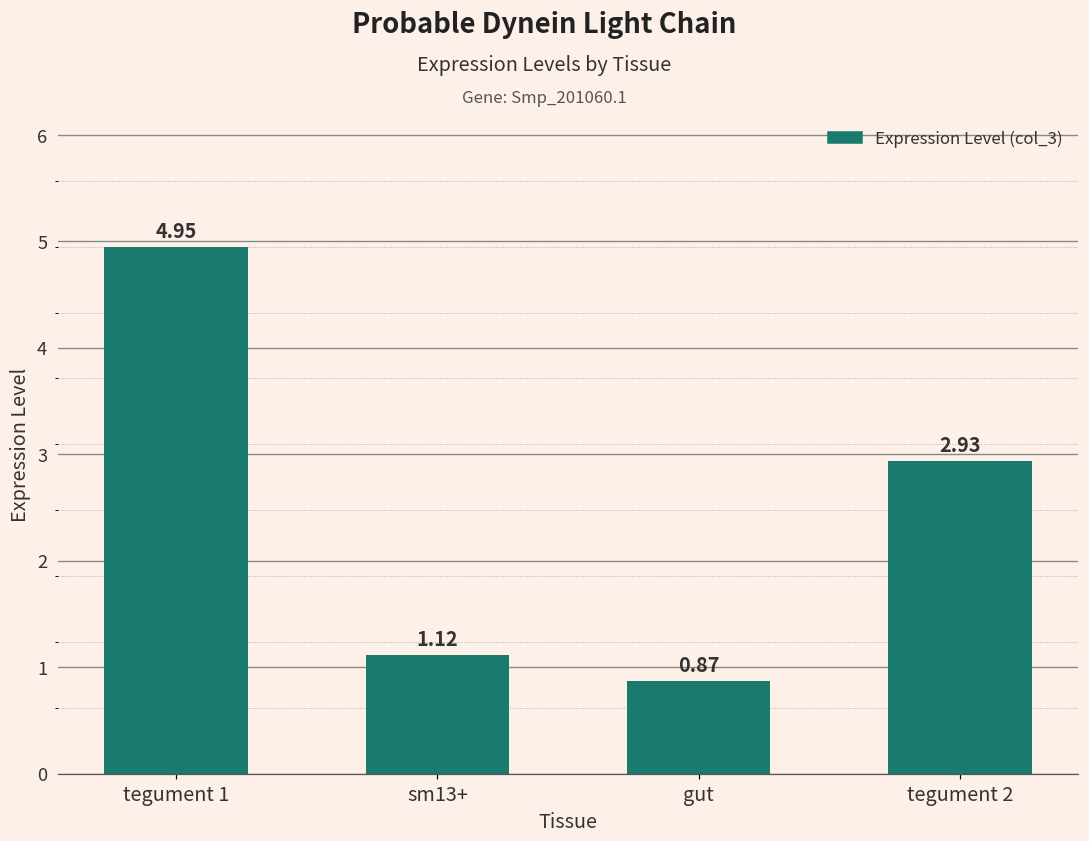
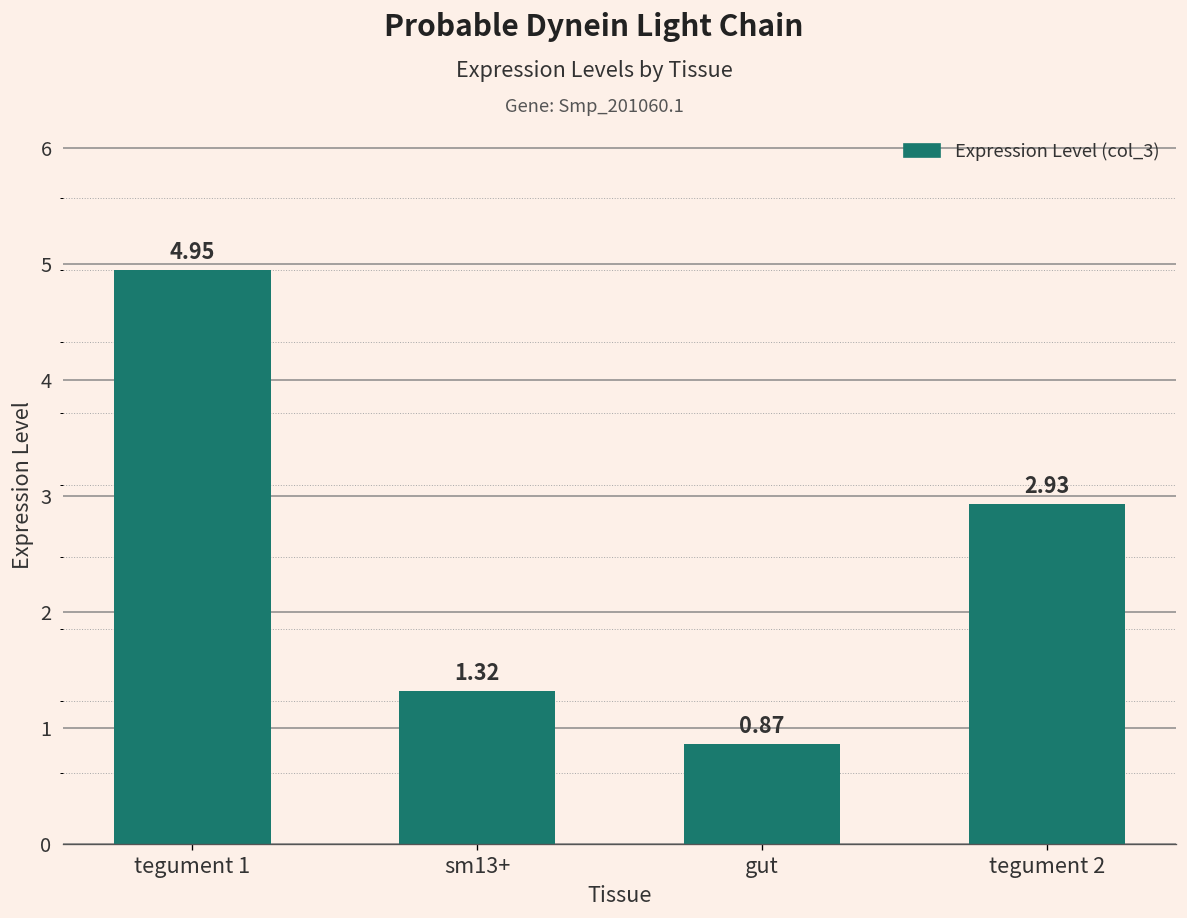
  {
    "tegument 1": 4.95,
-   "sm13+": 1.12,
+   "sm13+": 1.32,
    "gut": 0.87,
    "tegument 2": 2.93
  }
